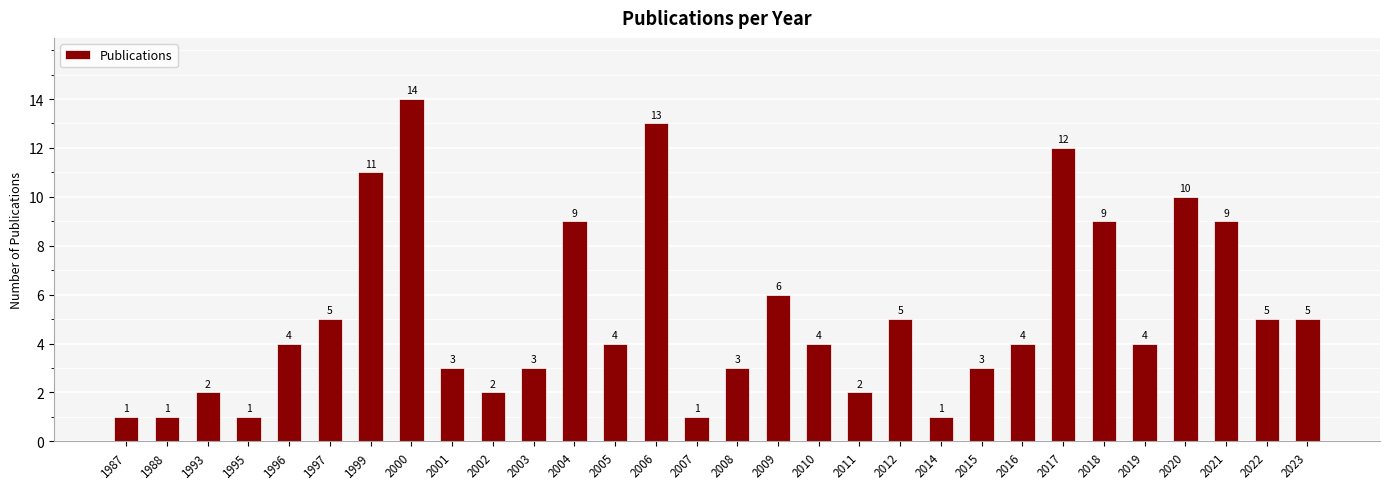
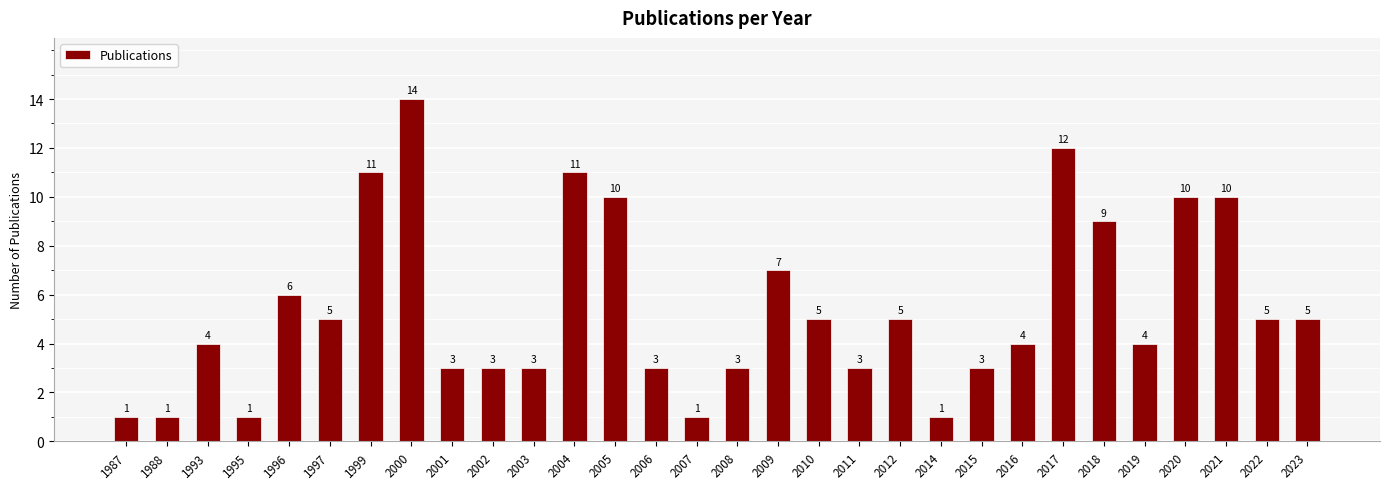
  {
    "1987": 1,
    "1988": 1,
-   "1993": 2,
+   "1993": 4,
    "1995": 1,
-   "1996": 4,
+   "1996": 6,
    "1997": 5,
    "1999": 11,
    "2000": 14,
    "2001": 3,
-   "2002": 2,
+   "2002": 3,
    "2003": 3,
-   "2004": 9,
-   "2005": 4,
-   "2006": 13,
+   "2004": 11,
+   "2005": 10,
+   "2006": 3,
    "2007": 1,
    "2008": 3,
-   "2009": 6,
-   "2010": 4,
-   "2011": 2,
+   "2009": 7,
+   "2010": 5,
+   "2011": 3,
    "2012": 5,
    "2014": 1,
    "2015": 3,
    "2016": 4,
    "2017": 12,
    "2018": 9,
    "2019": 4,
    "2020": 10,
-   "2021": 9,
+   "2021": 10,
    "2022": 5,
    "2023": 5
  }
